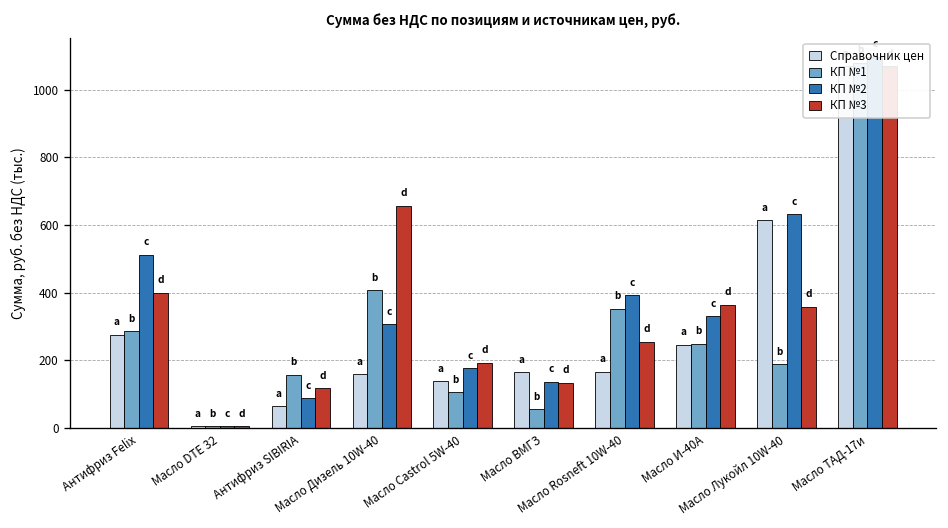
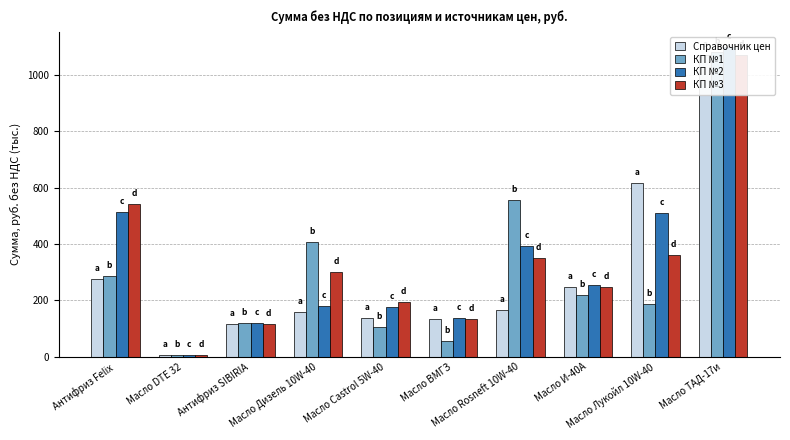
  {
    "Справочник цен": {
      "Антифриз Felix": 280,
-     "Антифриз SIBIRIA": 60,
+     "Антифриз SIBIRIA": 120,
      "Масло Дизель 10W-40": 160,
      "Масло Castrol 5W-40": 140,
-     "Масло ВМГЗ": 160,
+     "Масло ВМГЗ": 130,
      "Масло Rosneft 10W-40": 170,
      "Масло И-40А": 250,
      "Масло Лукойл 10W-40": 620
    },
    "КП №1": {
      "Антифриз Felix": 290,
-     "Антифриз SIBIRIA": 160,
+     "Антифриз SIBIRIA": 120,
      "Масло Дизель 10W-40": 410,
      "Масло Castrol 5W-40": 110,
      "Масло ВМГЗ": 60,
-     "Масло Rosneft 10W-40": 350,
-     "Масло И-40А": 250,
+     "Масло Rosneft 10W-40": 560,
+     "Масло И-40А": 220,
      "Масло Лукойл 10W-40": 190
    },
    "КП №2": {
      "Антифриз Felix": 510,
-     "Антифриз SIBIRIA": 90,
-     "Масло Дизель 10W-40": 310,
+     "Антифриз SIBIRIA": 120,
+     "Масло Дизель 10W-40": 180,
      "Масло Castrol 5W-40": 180,
      "Масло ВМГЗ": 140,
      "Масло Rosneft 10W-40": 390,
-     "Масло И-40А": 330,
-     "Масло Лукойл 10W-40": 630
+     "Масло И-40А": 250,
+     "Масло Лукойл 10W-40": 510
    },
    "КП №3": {
-     "Антифриз Felix": 400,
+     "Антифриз Felix": 540,
      "Антифриз SIBIRIA": 120,
-     "Масло Дизель 10W-40": 660,
+     "Масло Дизель 10W-40": 300,
      "Масло Castrol 5W-40": 190,
      "Масло ВМГЗ": 130,
-     "Масло Rosneft 10W-40": 260,
-     "Масло И-40А": 360,
+     "Масло Rosneft 10W-40": 350,
+     "Масло И-40А": 250,
      "Масло Лукойл 10W-40": 360
    }
  }
